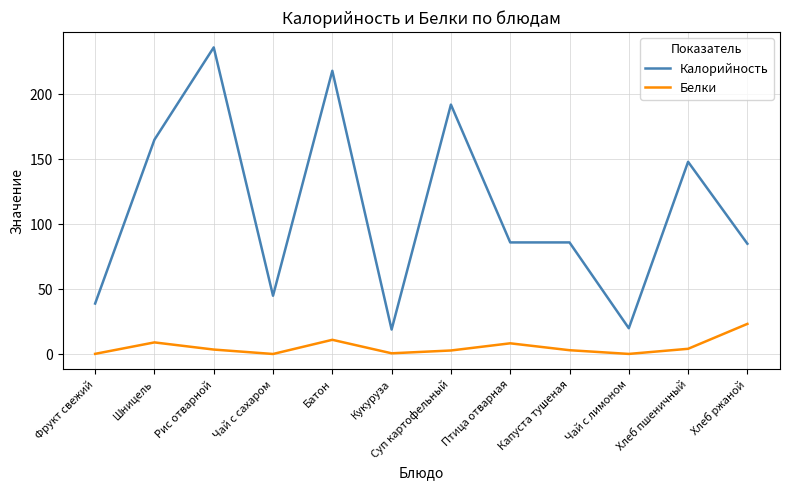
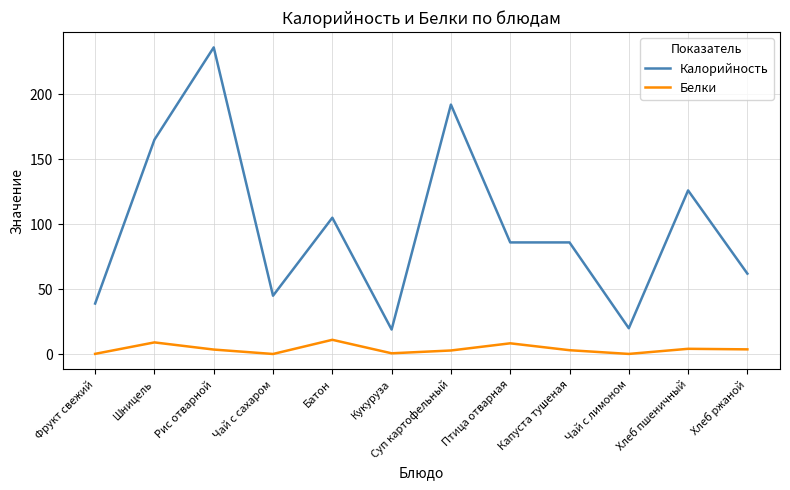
  {
    "Калорийность": {
      "Фрукт свежий": 39,
      "Шницель": 165,
      "Рис отварной": 236,
      "Чай с сахаром": 45,
-     "Батон": 218,
+     "Батон": 105,
      "Кукуруза": 19,
      "Суп картофельный": 192,
      "Птица отварная": 86,
      "Капуста тушеная": 86,
      "Чай с лимоном": 20,
-     "Хлеб пшеничный": 148,
-     "Хлеб ржаной": 85
+     "Хлеб пшеничный": 126,
+     "Хлеб ржаной": 62
    },
    "Белки": {
      "Фрукт свежий": 0,
      "Шницель": 9,
      "Рис отварной": 4,
      "Чай с сахаром": 0,
      "Батон": 11,
      "Кукуруза": 1,
      "Суп картофельный": 3,
      "Птица отварная": 8,
      "Капуста тушеная": 3,
      "Чай с лимоном": 0,
      "Хлеб пшеничный": 4,
-     "Хлеб ржаной": 23
+     "Хлеб ржаной": 4
    }
  }
